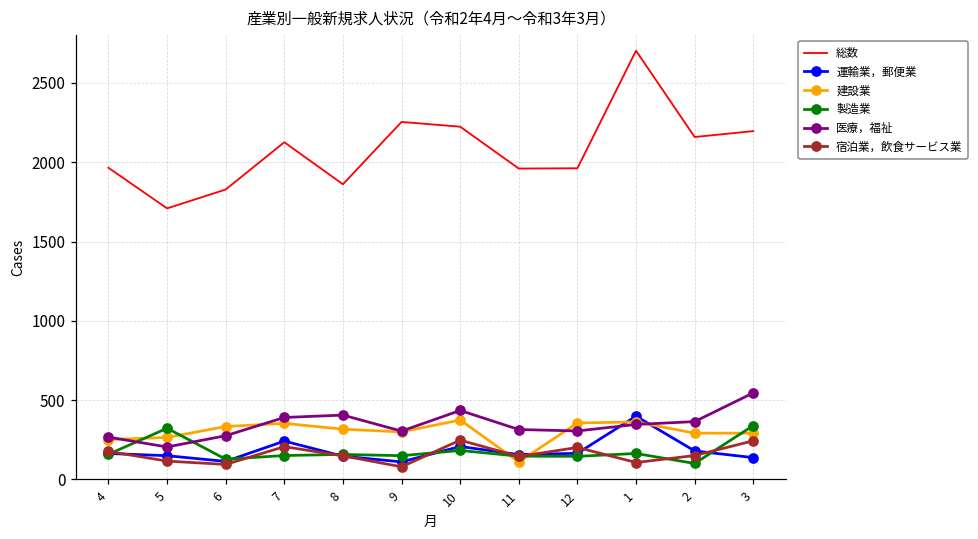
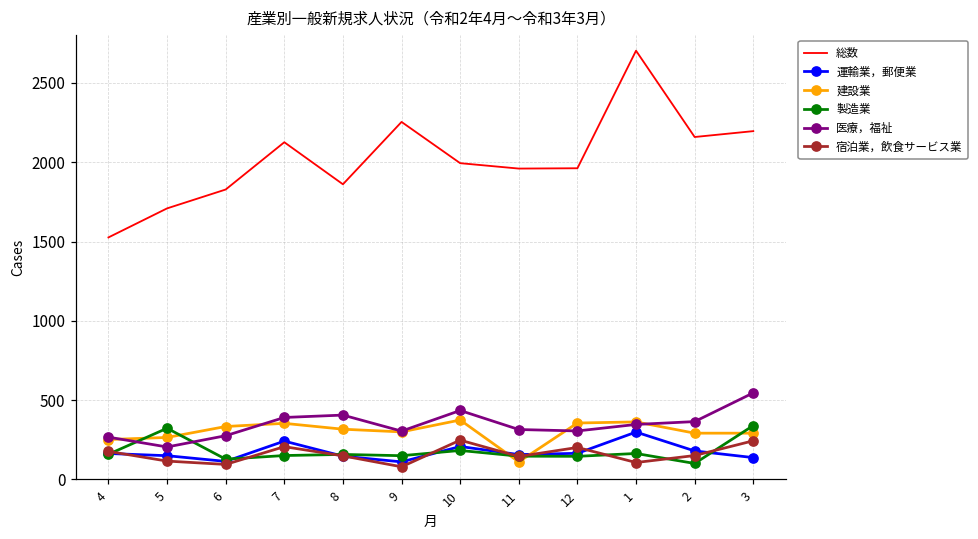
  {
    "総数": {
-     "4": 1970,
+     "4": 1530,
      "5": 1710,
      "6": 1830,
      "7": 2130,
      "8": 1860,
      "9": 2250,
-     "10": 2220,
+     "10": 1990,
      "11": 1960,
      "12": 1960,
      "1": 2700,
      "2": 2160,
      "3": 2200
    },
    "運輸業，郵便業": {
      "5": 150,
      "7": 240,
      "9": 110,
      "10": 210,
      "12": 170,
-     "1": 400,
+     "1": 300,
      "2": 180,
      "3": 140
    },
    "建設業": {
      "5": 270,
      "6": 330,
      "7": 350,
      "8": 320,
      "10": 380,
      "11": 110,
      "12": 360,
      "2": 290,
      "3": 290
    },
    "製造業": {
      "5": 320,
      "7": 150,
      "9": 150,
      "10": 180,
      "12": 150,
      "1": 160,
      "2": 100,
      "3": 340
    },
    "医療，福祉": {
      "5": 210,
      "6": 280,
      "7": 390,
      "8": 410,
      "10": 440,
      "11": 320,
      "12": 310,
      "2": 370,
      "3": 550
    },
    "宿泊業，飲食サービス業": {
      "5": 120,
      "6": 100,
      "7": 210,
      "9": 80,
      "10": 250,
      "12": 200,
      "1": 110,
      "2": 150,
      "3": 240
    }
  }
